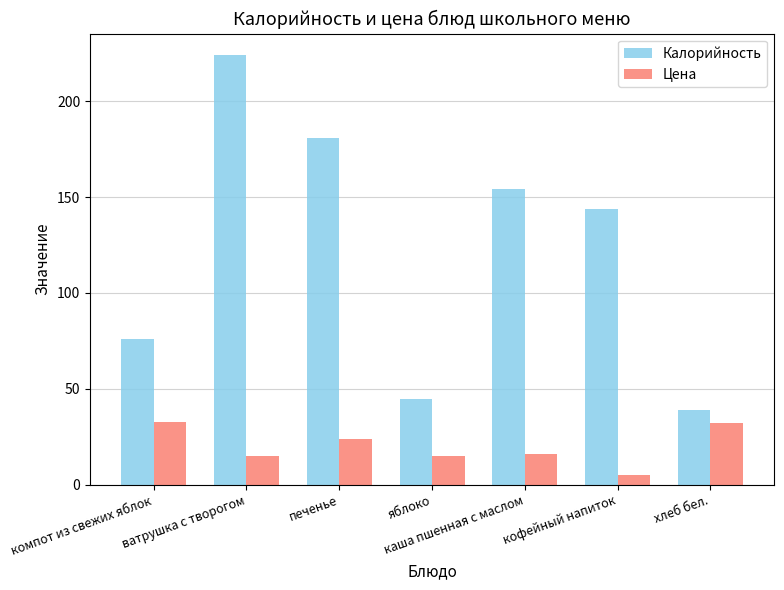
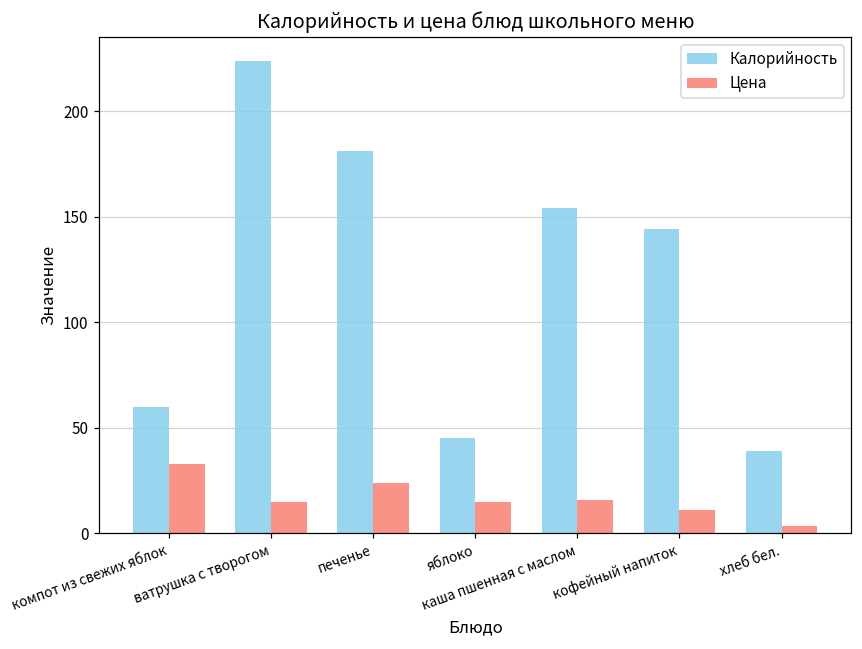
  {
    "Калорийность": {
-     "компот из свежих яблок": 76,
+     "компот из свежих яблок": 60,
      "ватрушка с творогом": 224,
      "печенье": 181,
      "яблоко": 45,
      "каша пшенная с маслом": 154,
      "кофейный напиток": 144,
      "хлеб бел.": 39
    },
    "Цена": {
      "компот из свежих яблок": 33,
      "ватрушка с творогом": 15,
      "печенье": 24,
      "яблоко": 15,
      "каша пшенная с маслом": 16,
-     "кофейный напиток": 5,
-     "хлеб бел.": 32
+     "кофейный напиток": 11,
+     "хлеб бел.": 4
    }
  }
